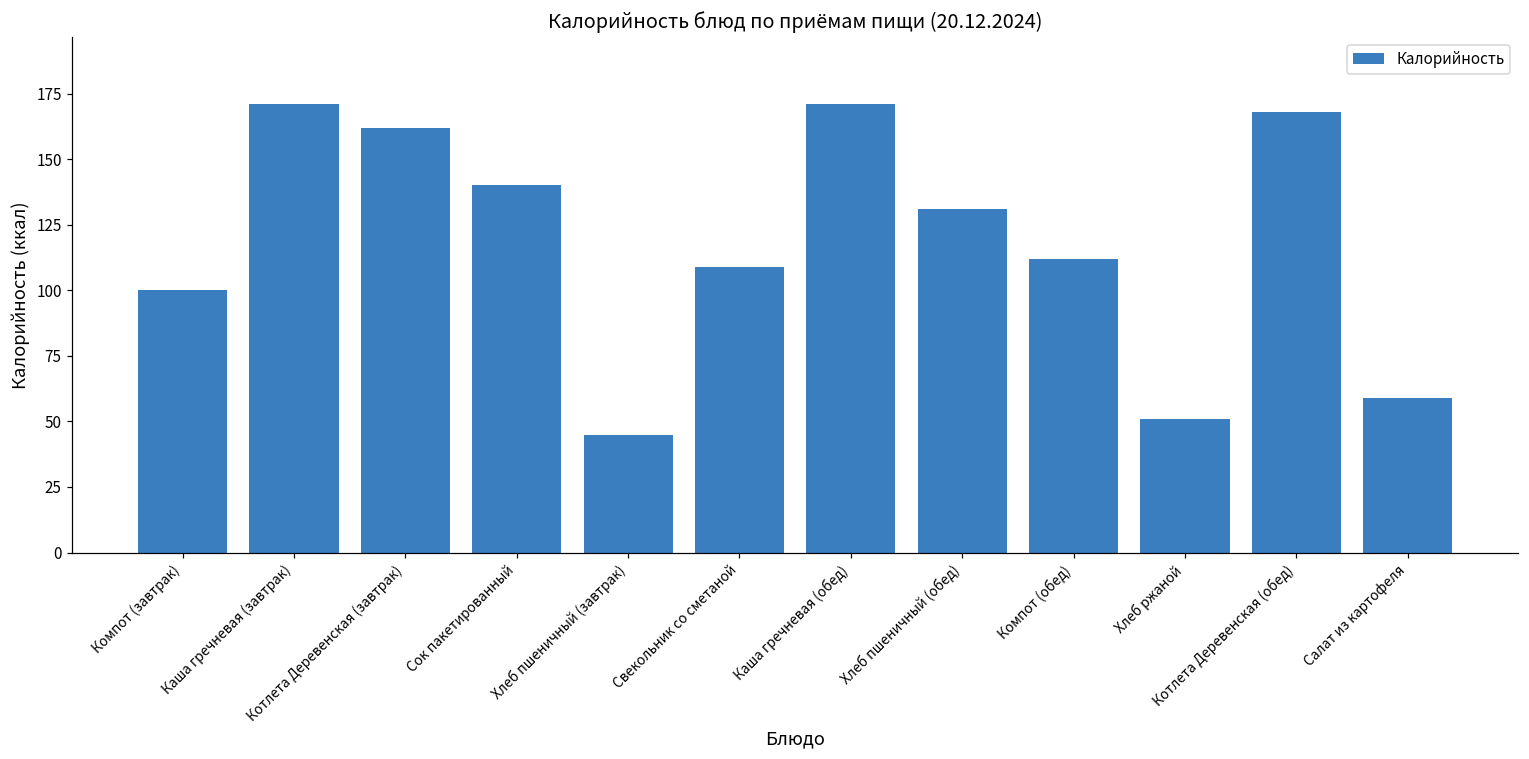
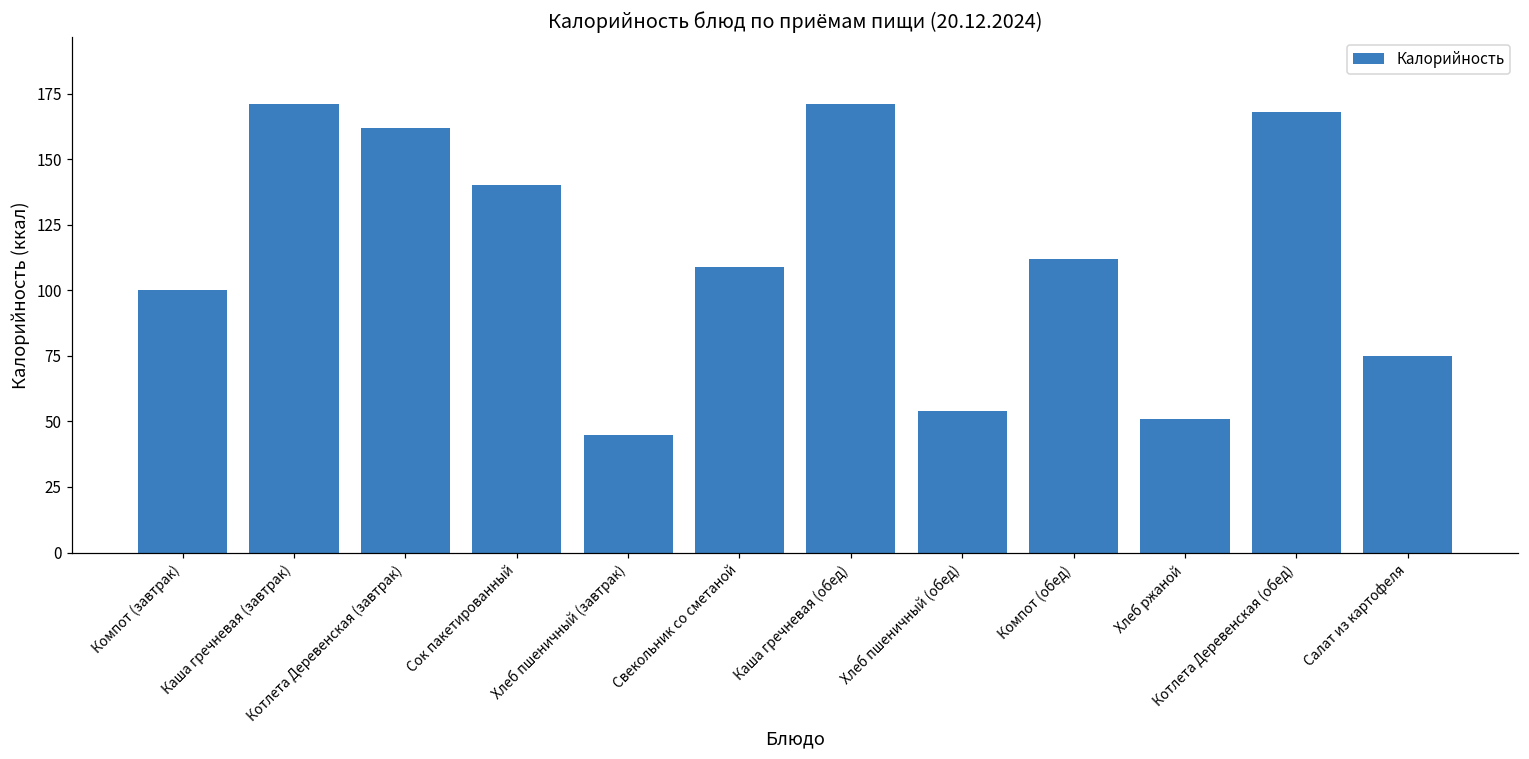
  {
    "Компот (завтрак)": 100,
    "Каша гречневая (завтрак)": 171,
    "Котлета Деревенская (завтрак)": 162,
    "Сок пакетированный": 140,
    "Хлеб пшеничный (завтрак)": 45,
    "Свекольник со сметаной": 109,
    "Каша гречневая (обед)": 171,
-   "Хлеб пшеничный (обед)": 131,
+   "Хлеб пшеничный (обед)": 54,
    "Компот (обед)": 112,
    "Хлеб ржаной": 51,
    "Котлета Деревенская (обед)": 168,
-   "Салат из картофеля": 59
+   "Салат из картофеля": 75
  }
